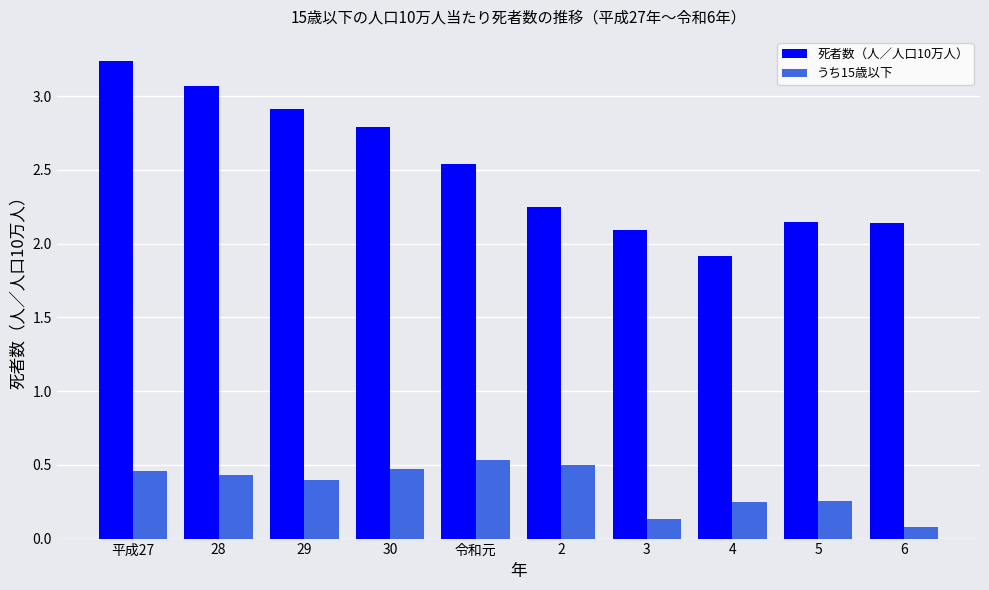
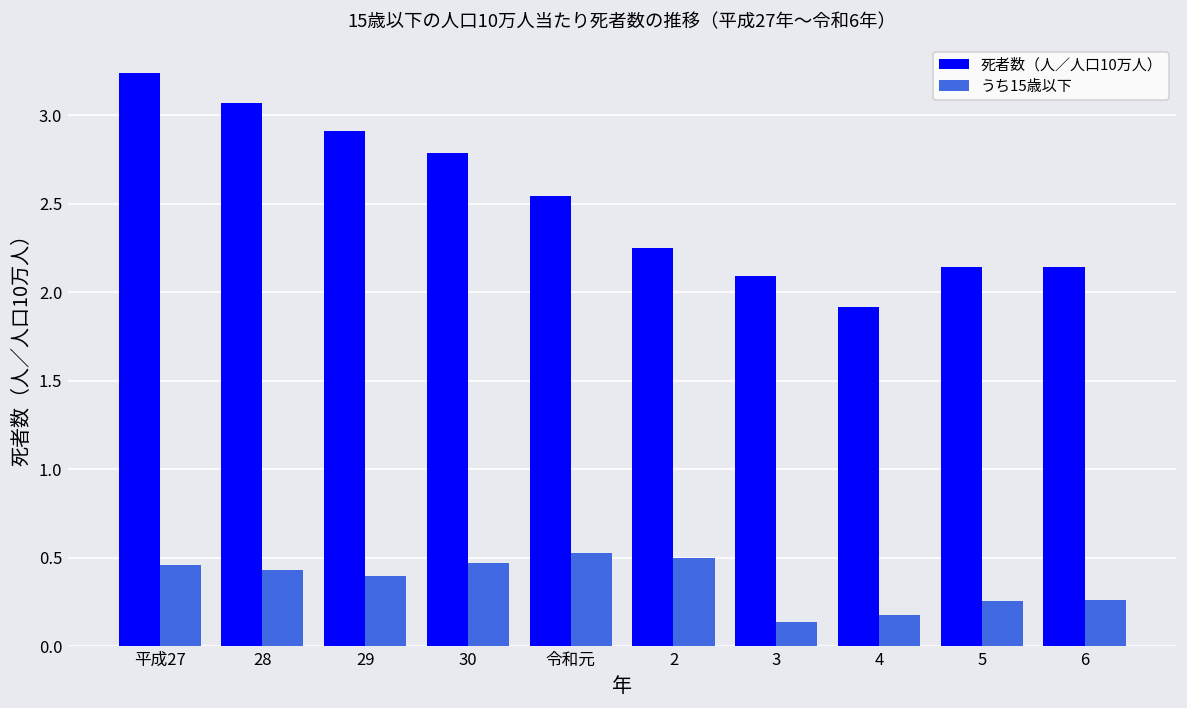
  {
    "死者数（人／人口10万人）": {
      "平成27": 3.24,
      "28": 3.07,
      "29": 2.91,
      "30": 2.79,
      "令和元": 2.54,
      "2": 2.25,
      "3": 2.09,
      "4": 1.92,
      "5": 2.14,
      "6": 2.14
    },
    "うち15歳以下": {
      "平成27": 0.46,
      "28": 0.43,
      "29": 0.40,
      "30": 0.47,
      "令和元": 0.53,
      "2": 0.50,
      "3": 0.14,
-     "4": 0.25,
+     "4": 0.18,
      "5": 0.26,
-     "6": 0.08
+     "6": 0.26
    }
  }
